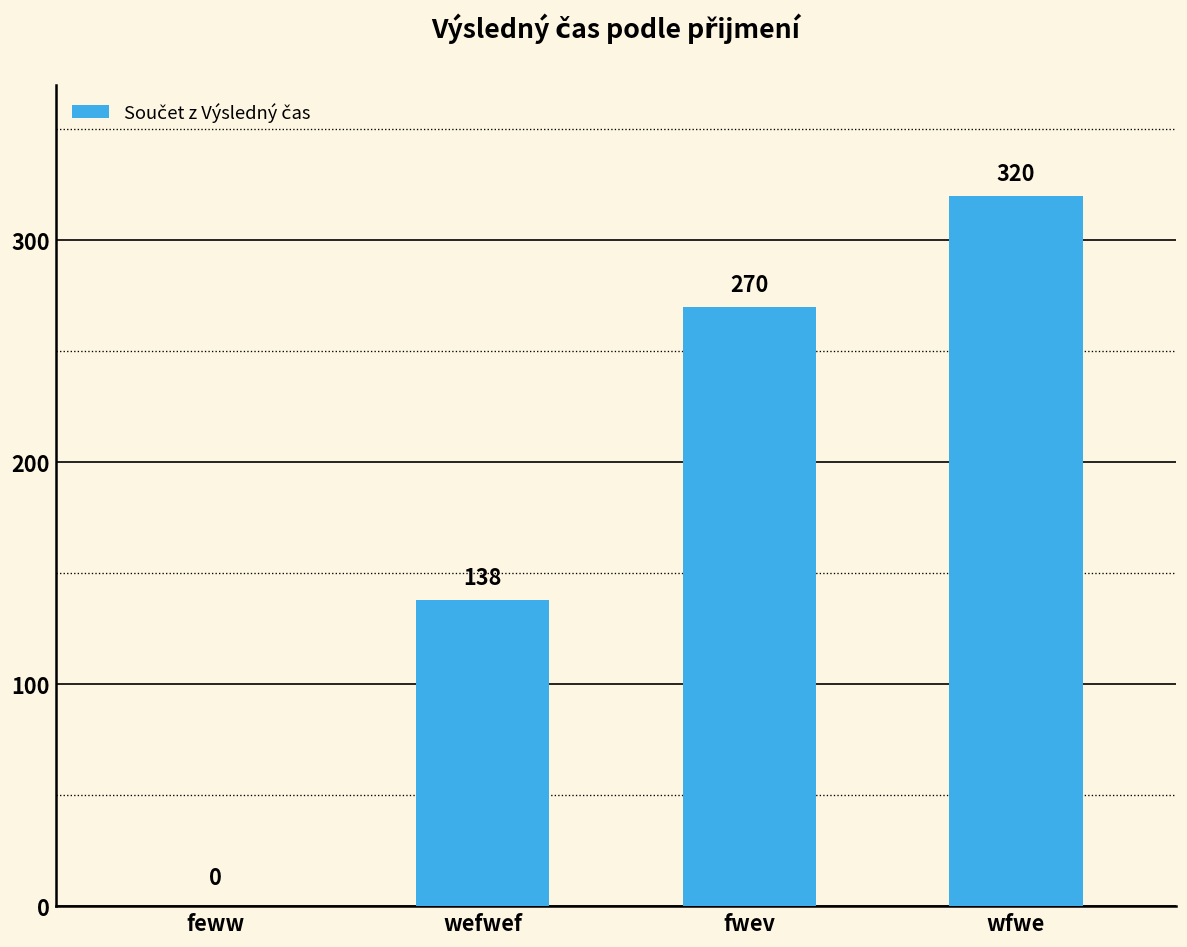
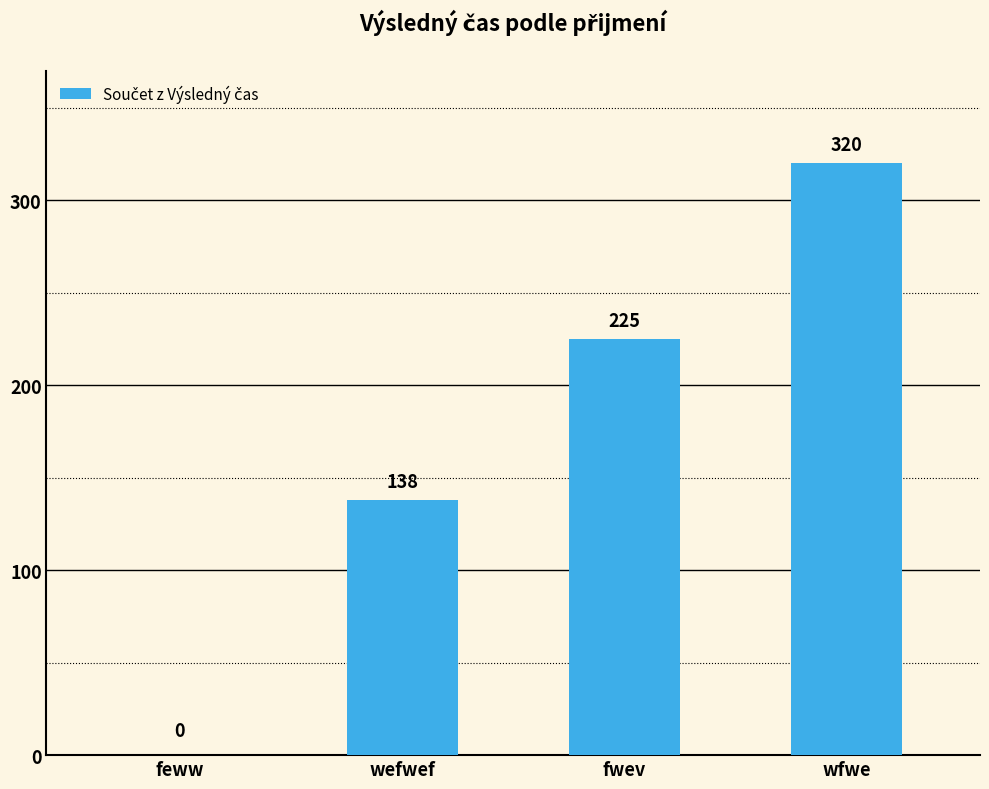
  {
    "feww": 0,
    "wefwef": 138,
-   "fwev": 270,
+   "fwev": 225,
    "wfwe": 320
  }
